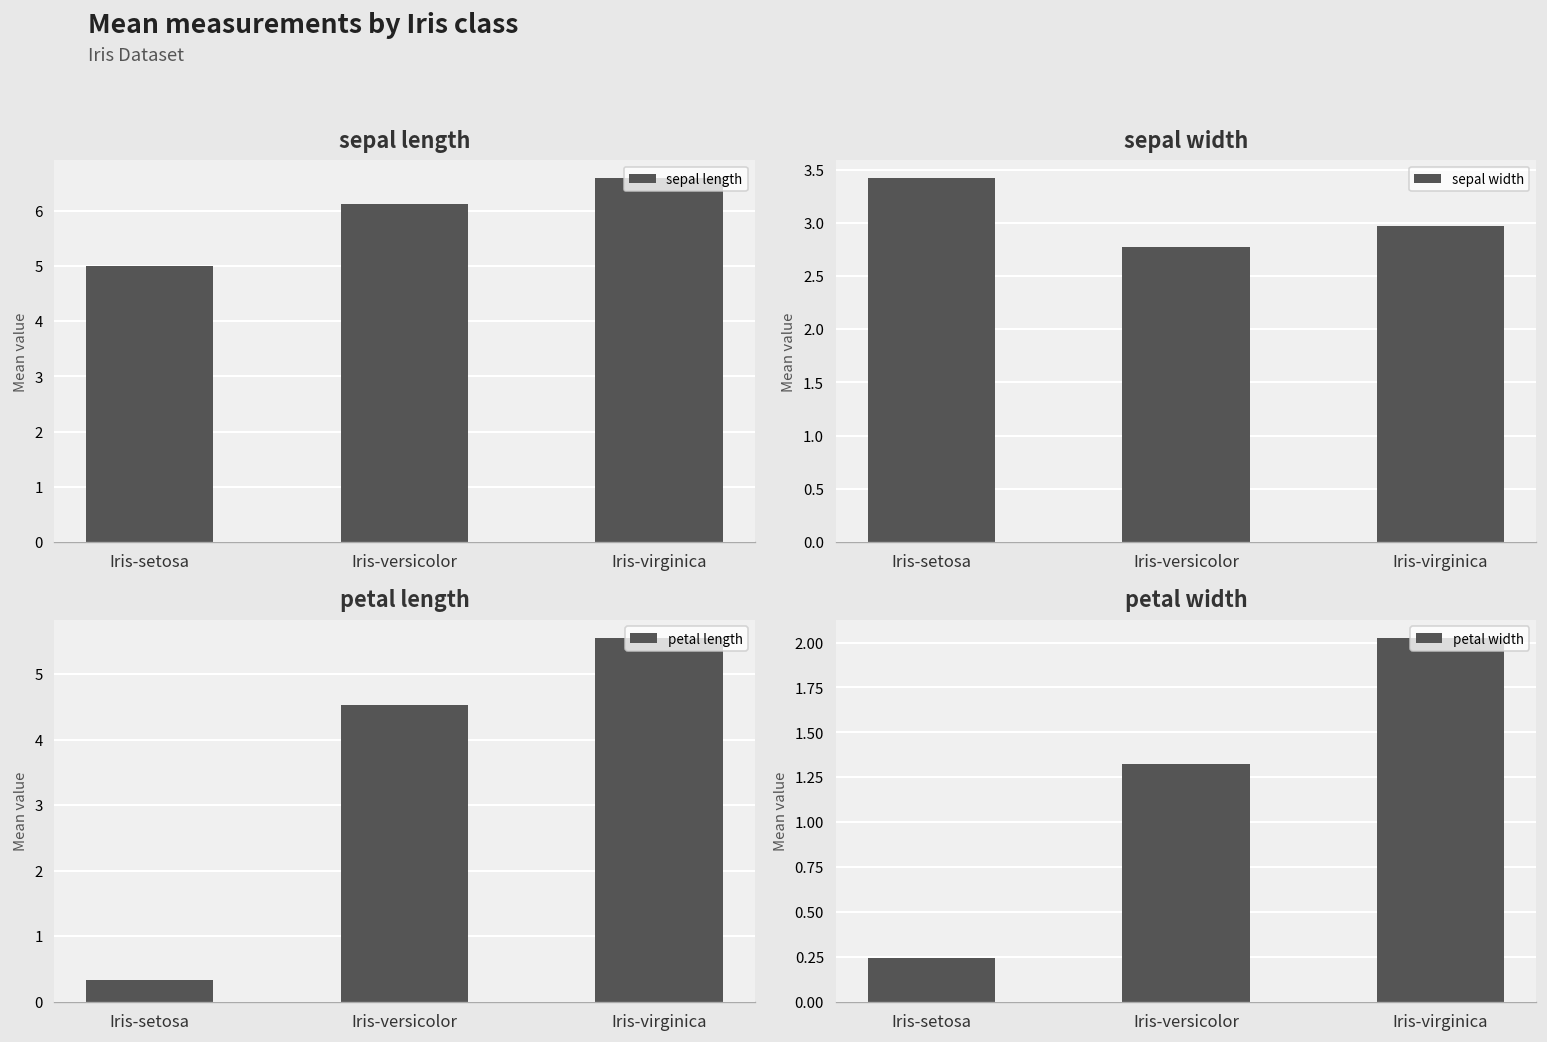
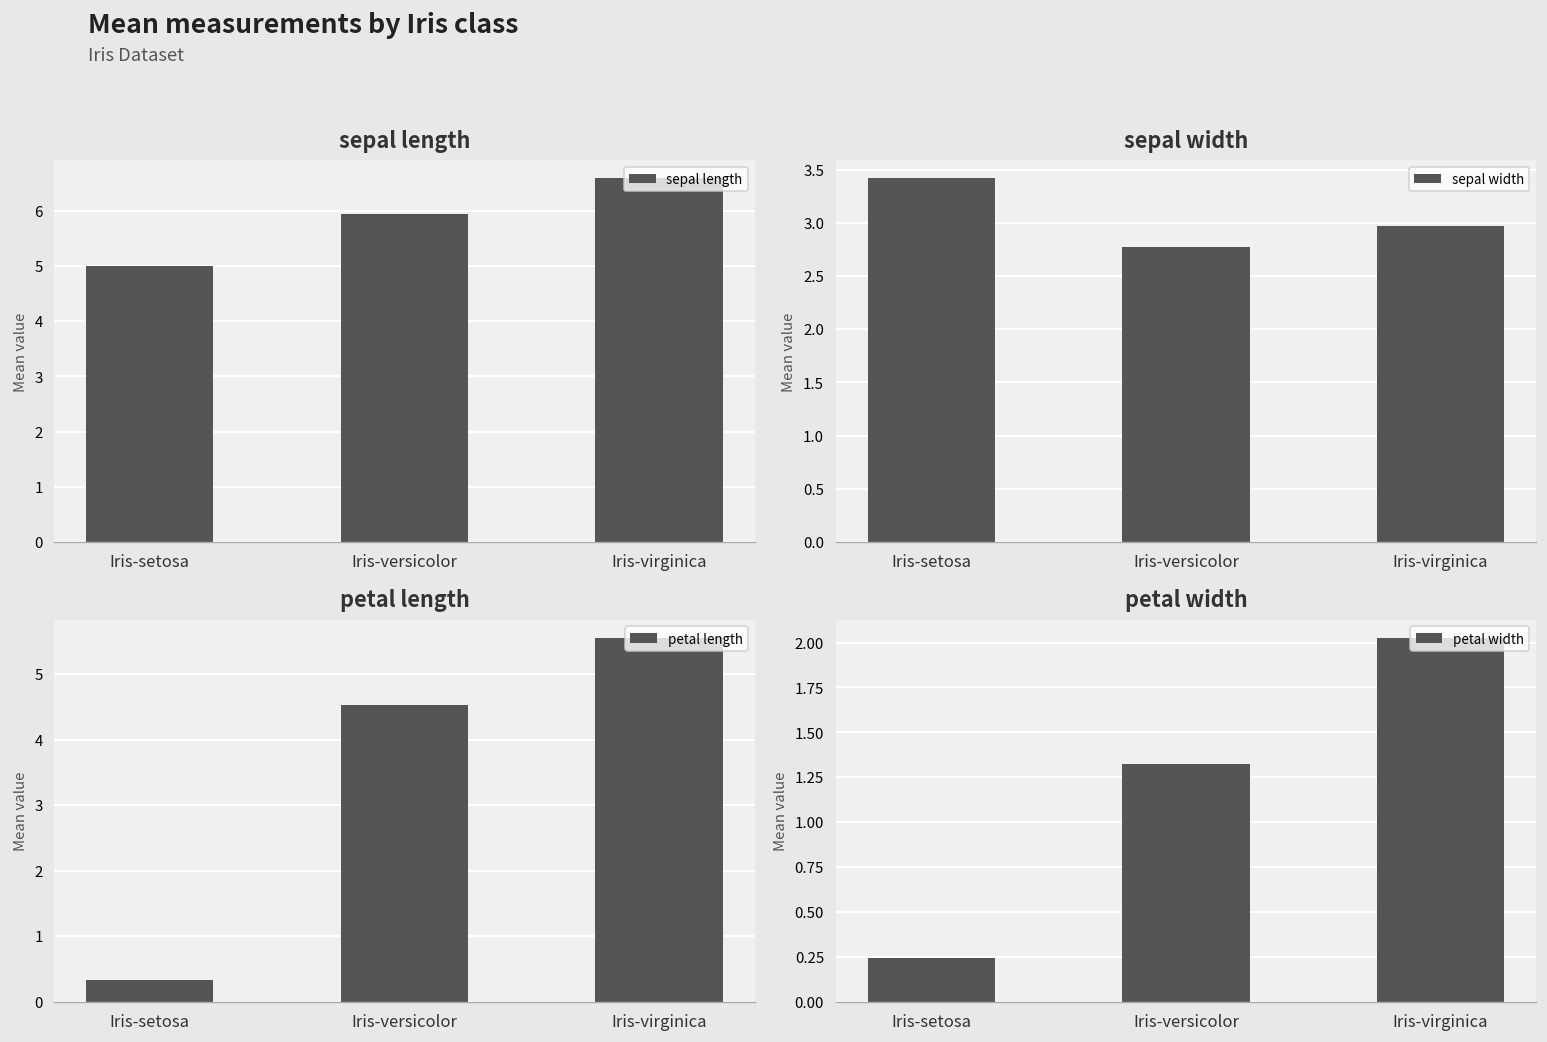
  {
    "sepal length": {
      "Iris-setosa": 5.0,
-     "Iris-versicolor": 6.1
+     "Iris-versicolor": 5.9
    },
    "sepal width": {
      "Iris-setosa": 3.4,
      "Iris-versicolor": 2.8,
      "Iris-virginica": 3.0
    },
    "petal length": {
      "Iris-setosa": 0.3,
      "Iris-versicolor": 4.5
    },
    "petal width": {
      "Iris-setosa": 0.24,
      "Iris-versicolor": 1.33
    }
  }
